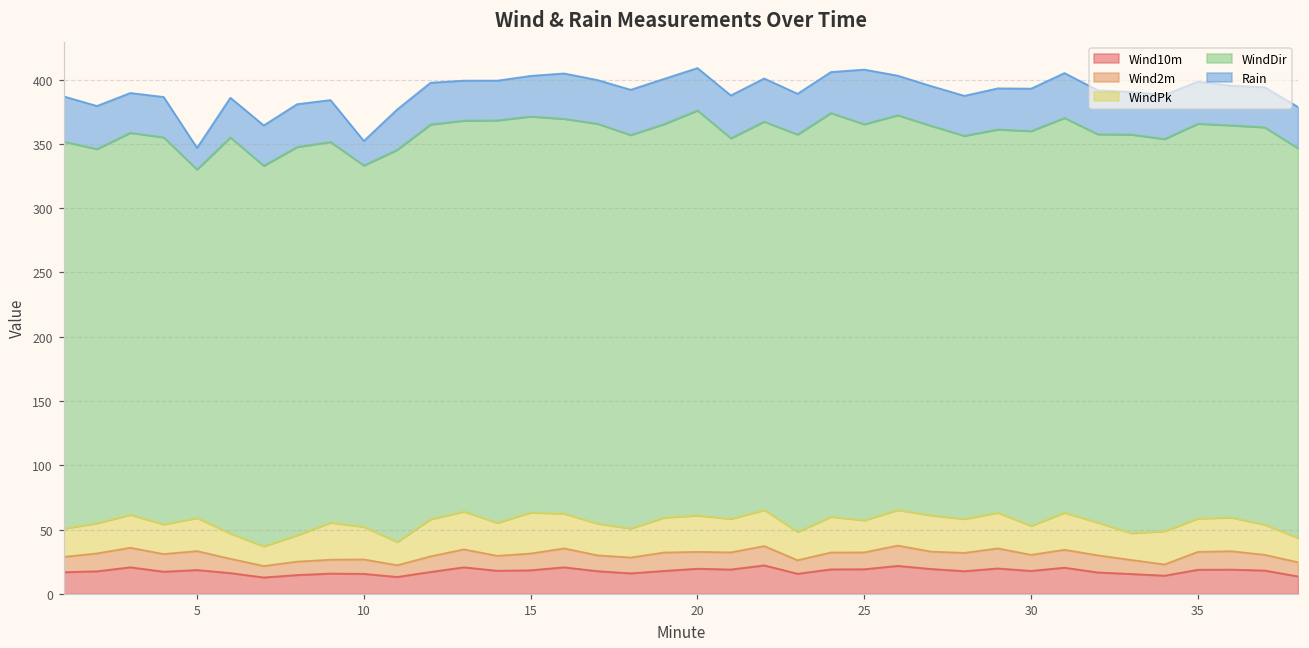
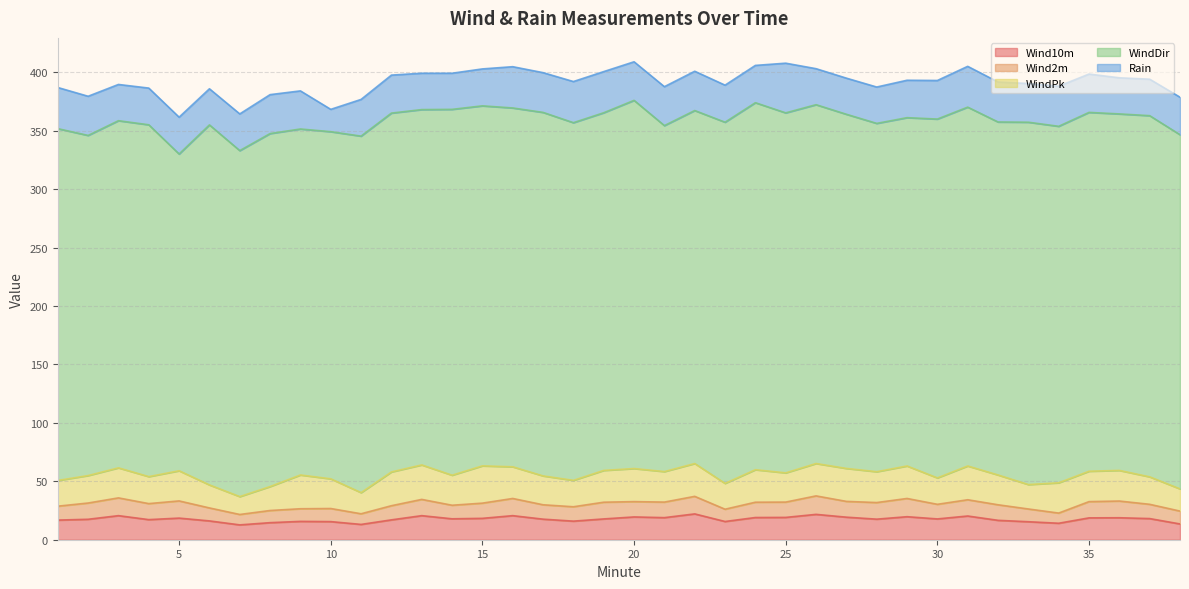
  {
    "WindDir": {
      "5": 271,
-     "10": 281,
+     "10": 297,
      "15": 308,
      "20": 315,
      "25": 308,
      "30": 307,
      "35": 307
    },
    "Rain": {
-     "5": 17,
+     "5": 32,
      "10": 19,
      "15": 32,
      "20": 33,
      "25": 43,
      "30": 33
    }
  }
